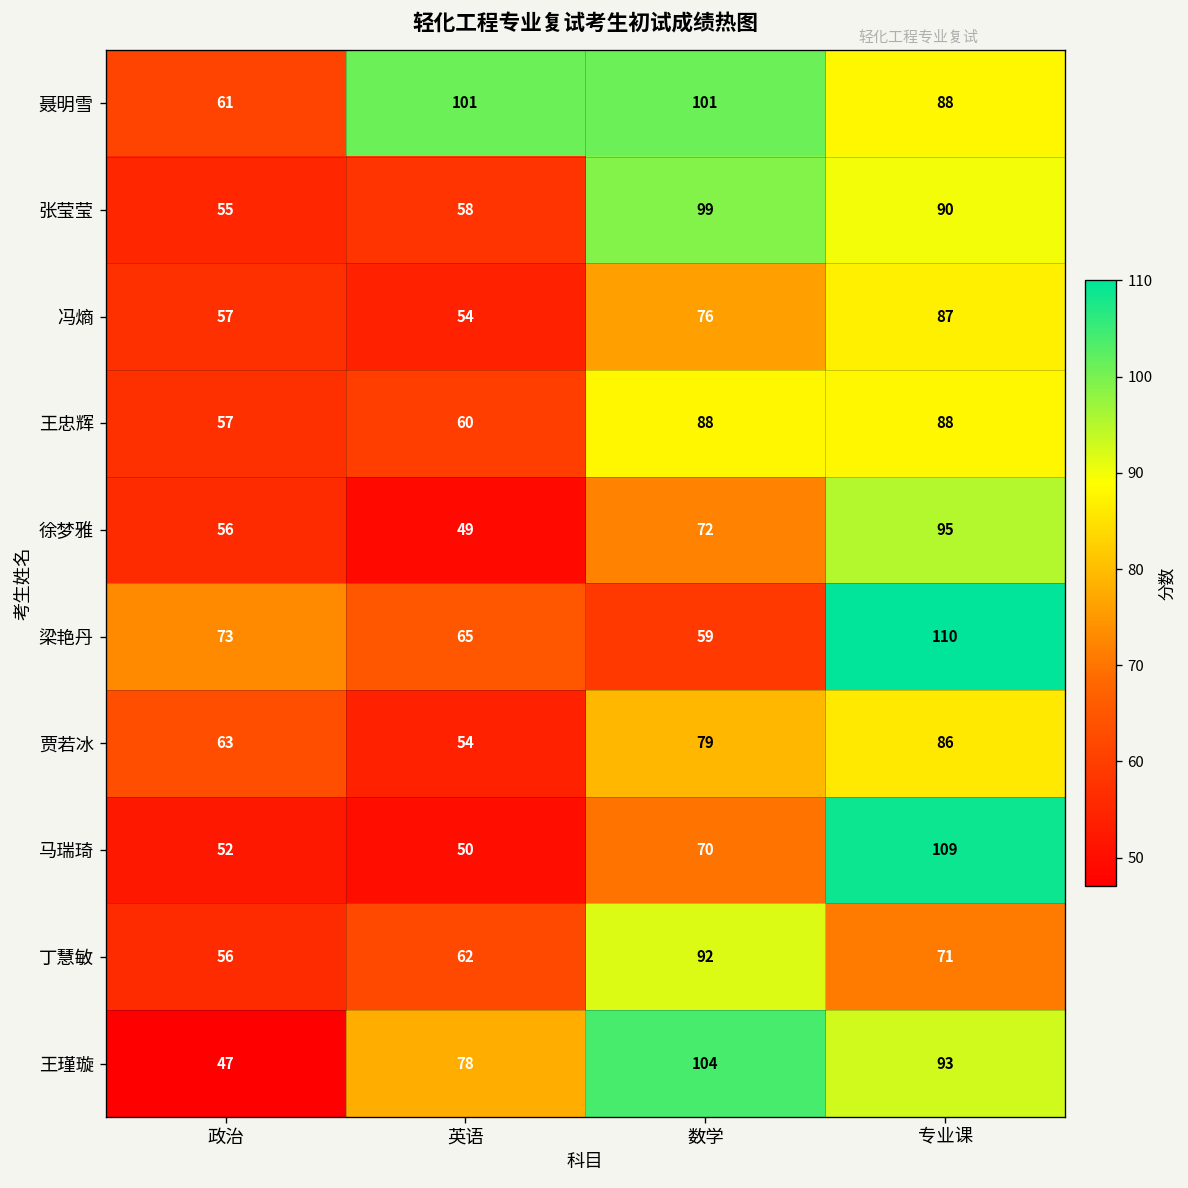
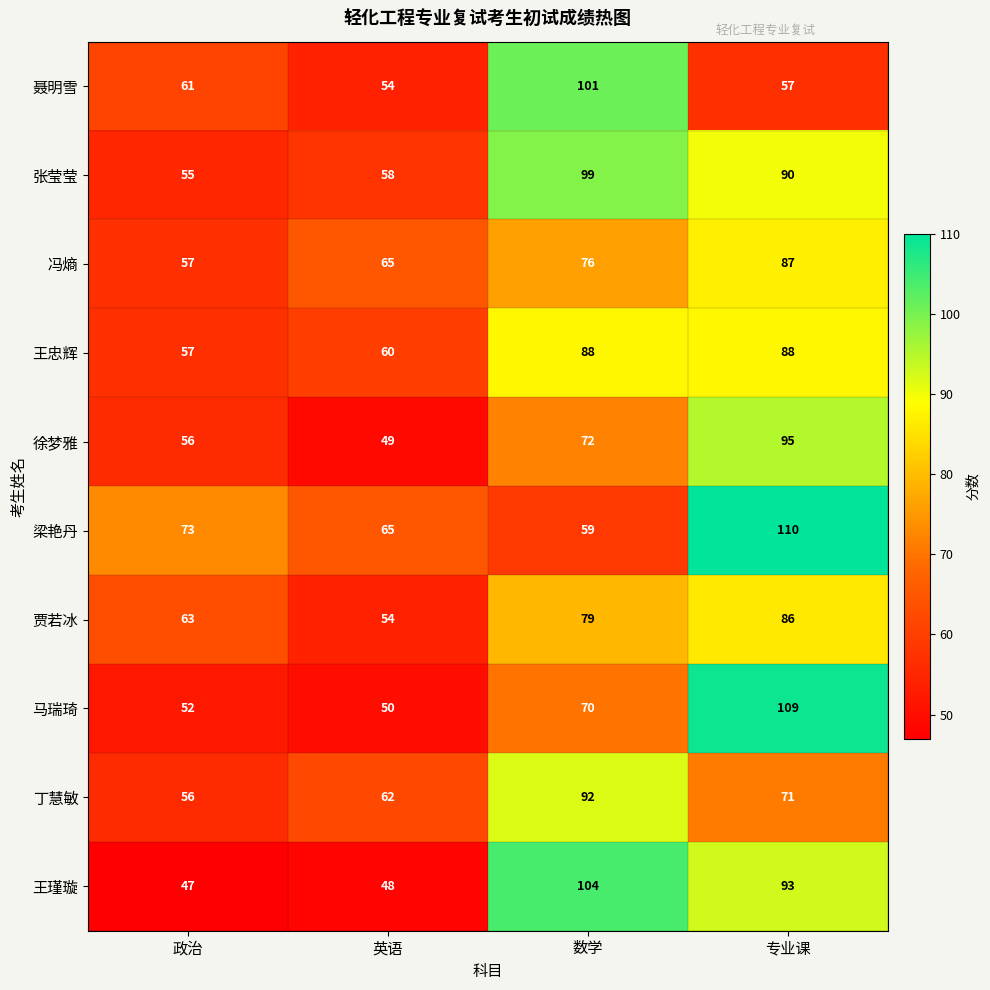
  {
    "聂明雪": {
      "政治": 61,
-     "英语": 101,
+     "英语": 54,
      "数学": 101,
-     "专业课": 88
+     "专业课": 57
    },
    "张莹莹": {
      "政治": 55,
      "英语": 58,
      "数学": 99,
      "专业课": 90
    },
    "冯熵": {
      "政治": 57,
-     "英语": 54,
+     "英语": 65,
      "数学": 76,
      "专业课": 87
    },
    "王忠辉": {
      "政治": 57,
      "英语": 60,
      "数学": 88,
      "专业课": 88
    },
    "徐梦雅": {
      "政治": 56,
      "英语": 49,
      "数学": 72,
      "专业课": 95
    },
    "梁艳丹": {
      "政治": 73,
      "英语": 65,
      "数学": 59,
      "专业课": 110
    },
    "贾若冰": {
      "政治": 63,
      "英语": 54,
      "数学": 79,
      "专业课": 86
    },
    "马瑞琦": {
      "政治": 52,
      "英语": 50,
      "数学": 70,
      "专业课": 109
    },
    "丁慧敏": {
      "政治": 56,
      "英语": 62,
      "数学": 92,
      "专业课": 71
    },
    "王瑾璇": {
      "政治": 47,
-     "英语": 78,
+     "英语": 48,
      "数学": 104,
      "专业课": 93
    }
  }
